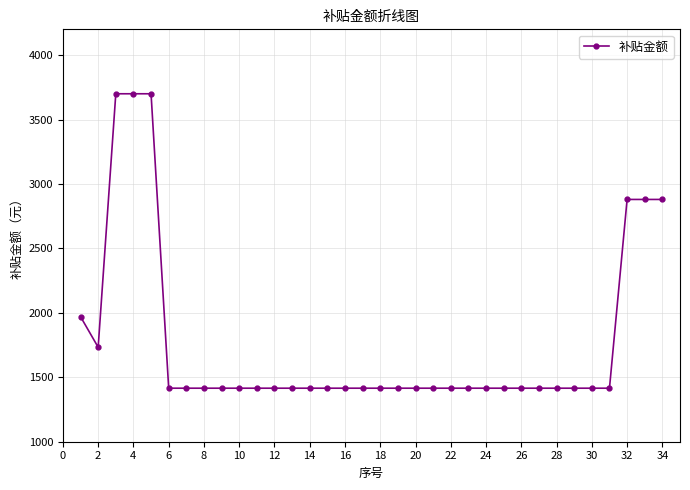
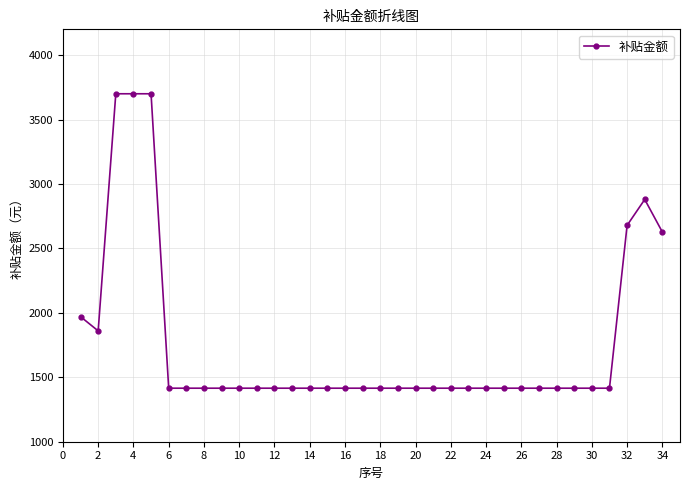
  {
-   "2": 1730,
+   "2": 1860,
    "4": 3700,
    "6": 1420,
    "8": 1420,
    "10": 1420,
    "12": 1420,
    "14": 1420,
    "16": 1420,
    "18": 1420,
    "20": 1420,
    "22": 1420,
    "24": 1420,
    "26": 1420,
    "28": 1420,
    "30": 1420,
-   "32": 2880,
-   "34": 2880
+   "32": 2680,
+   "34": 2630
  }
